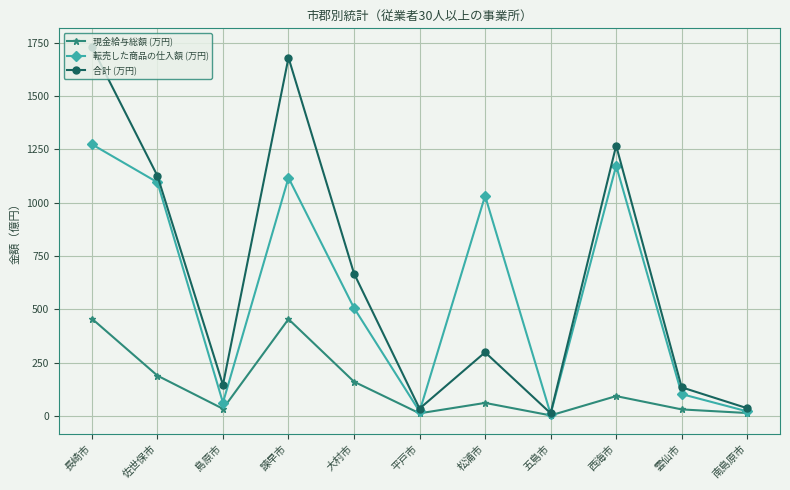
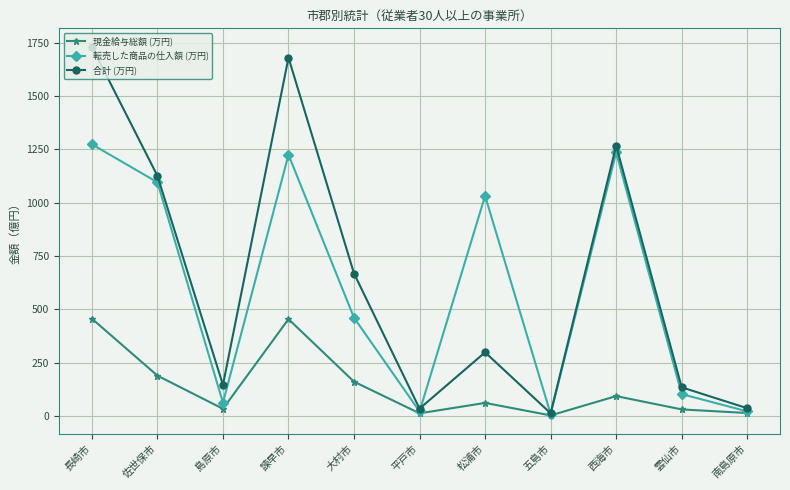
  {
    "転売した商品の仕入額 (万円)": {
      "長崎市": 1270,
      "佐世保市": 1100,
      "島原市": 60,
-     "諫早市": 1120,
-     "大村市": 510,
+     "諫早市": 1220,
+     "大村市": 460,
      "松浦市": 1030,
-     "西海市": 1170,
+     "西海市": 1240,
      "雲仙市": 100
    }
  }
